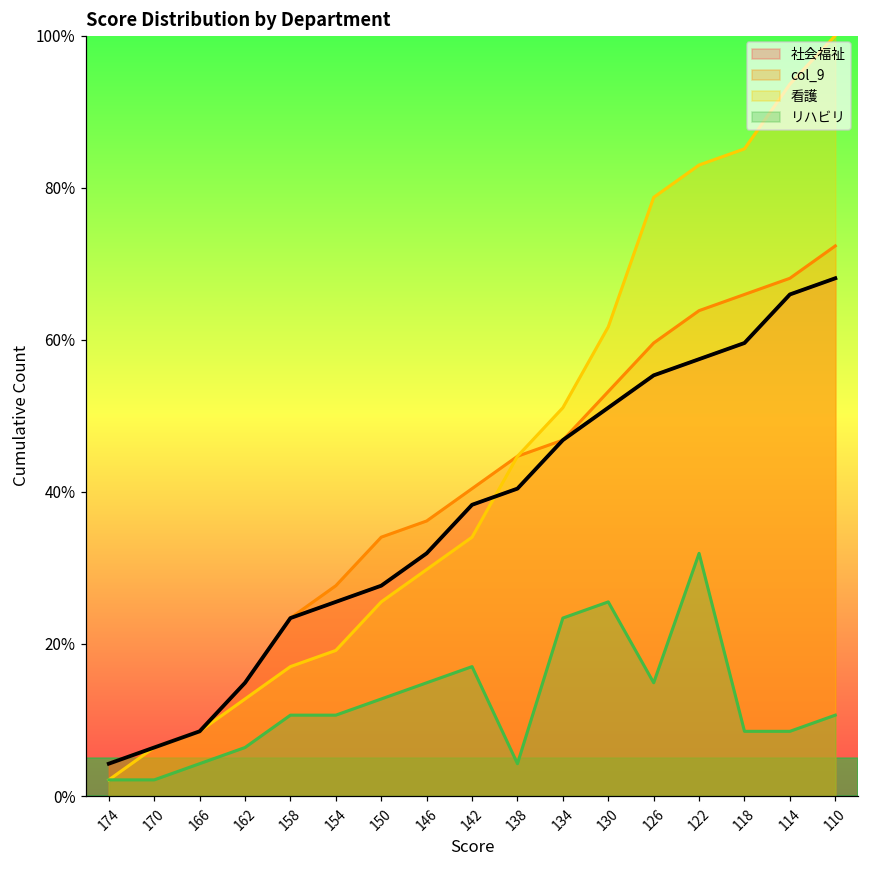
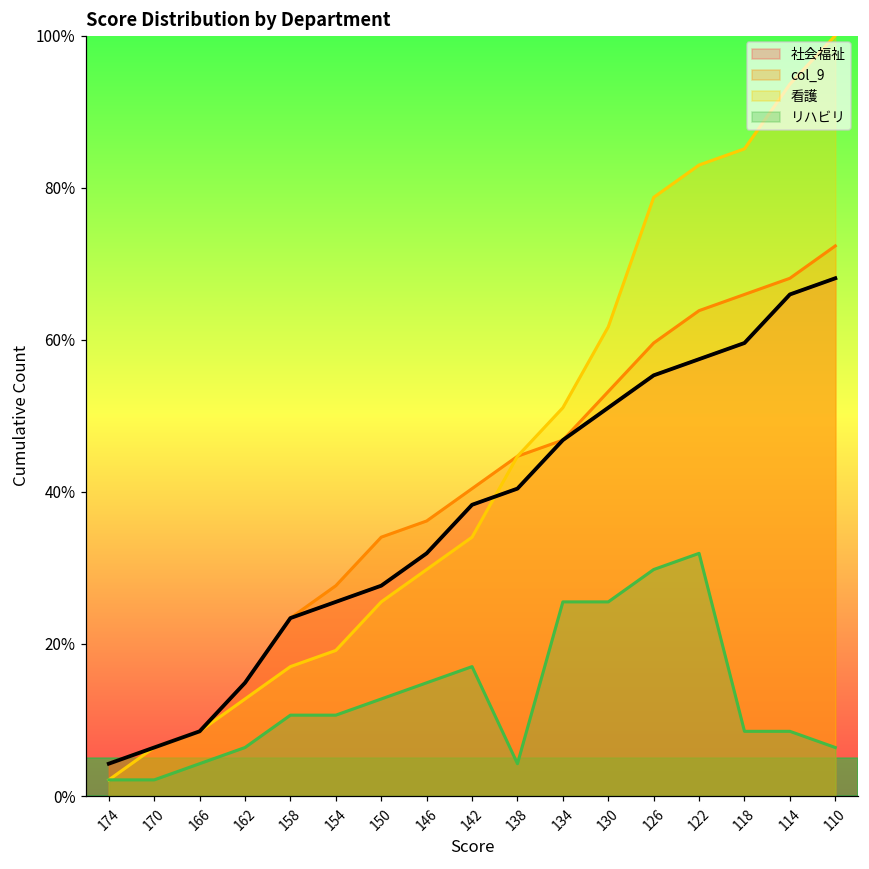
  {
    "リハビリ": {
      "162": "6%",
      "158": "11%",
      "154": "11%",
      "150": "13%",
      "146": "15%",
      "142": "17%",
-     "134": "23%",
+     "134": "26%",
      "130": "26%",
-     "126": "15%",
+     "126": "30%",
      "122": "32%",
      "118": "9%",
      "114": "9%",
-     "110": "11%"
+     "110": "6%"
    }
  }
